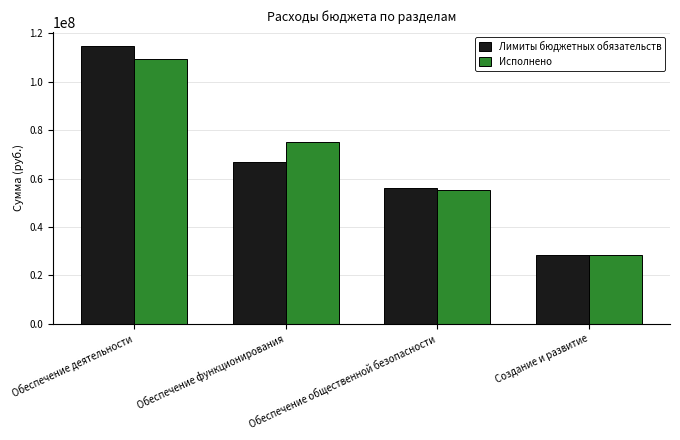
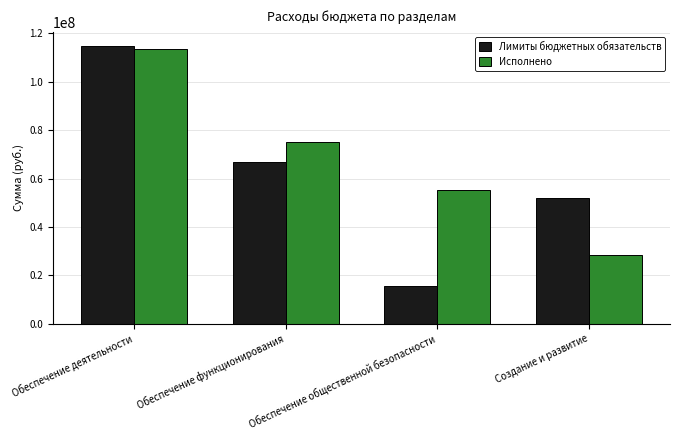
  {
    "Лимиты бюджетных обязательств": {
      "Обеспечение деятельности": 115000000,
      "Обеспечение функционирования": 67000000,
-     "Обеспечение общественной безопасности": 56000000,
-     "Создание и развитие": 29000000
+     "Обеспечение общественной безопасности": 16000000,
+     "Создание и развитие": 52000000
    },
    "Исполнено": {
-     "Обеспечение деятельности": 109000000,
+     "Обеспечение деятельности": 114000000,
      "Обеспечение функционирования": 75000000,
      "Обеспечение общественной безопасности": 55000000,
      "Создание и развитие": 29000000
    }
  }
